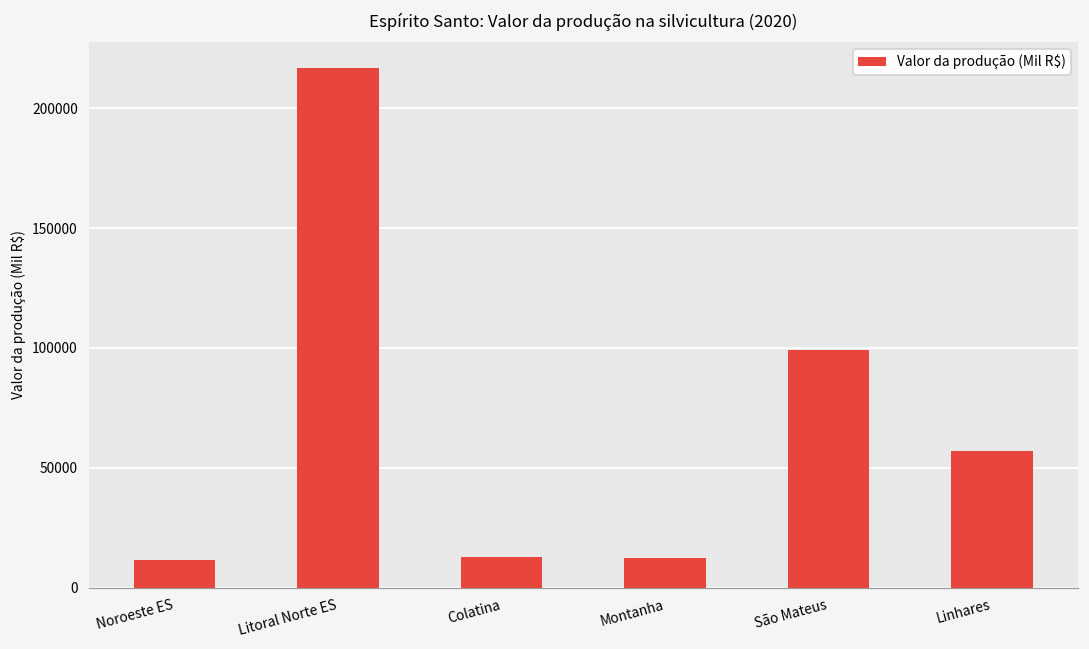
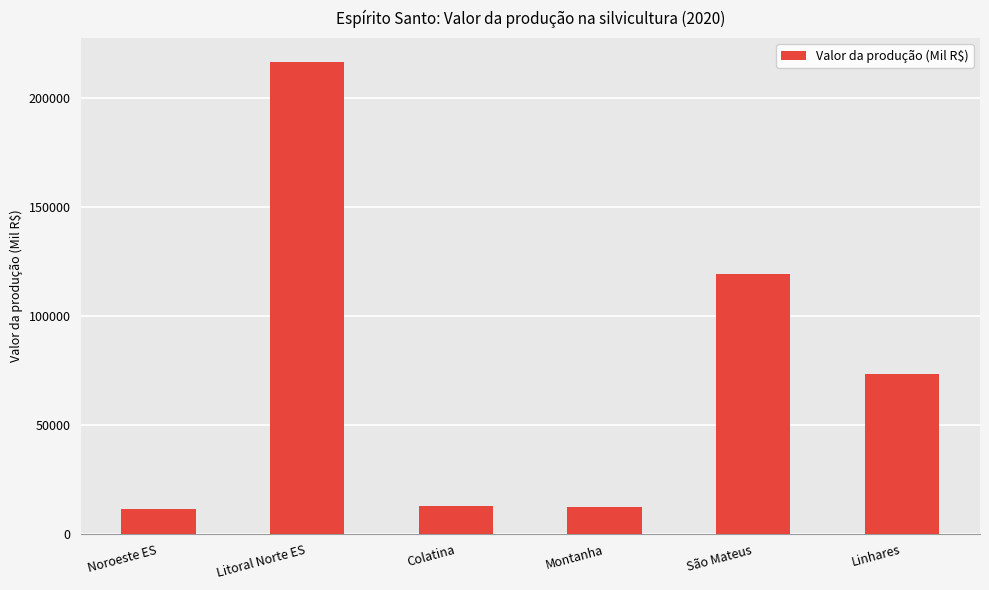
  {
    "Noroeste ES": 12000,
    "Litoral Norte ES": 217000,
    "Colatina": 13000,
    "Montanha": 12000,
-   "São Mateus": 99000,
-   "Linhares": 57000
+   "São Mateus": 120000,
+   "Linhares": 74000
  }
